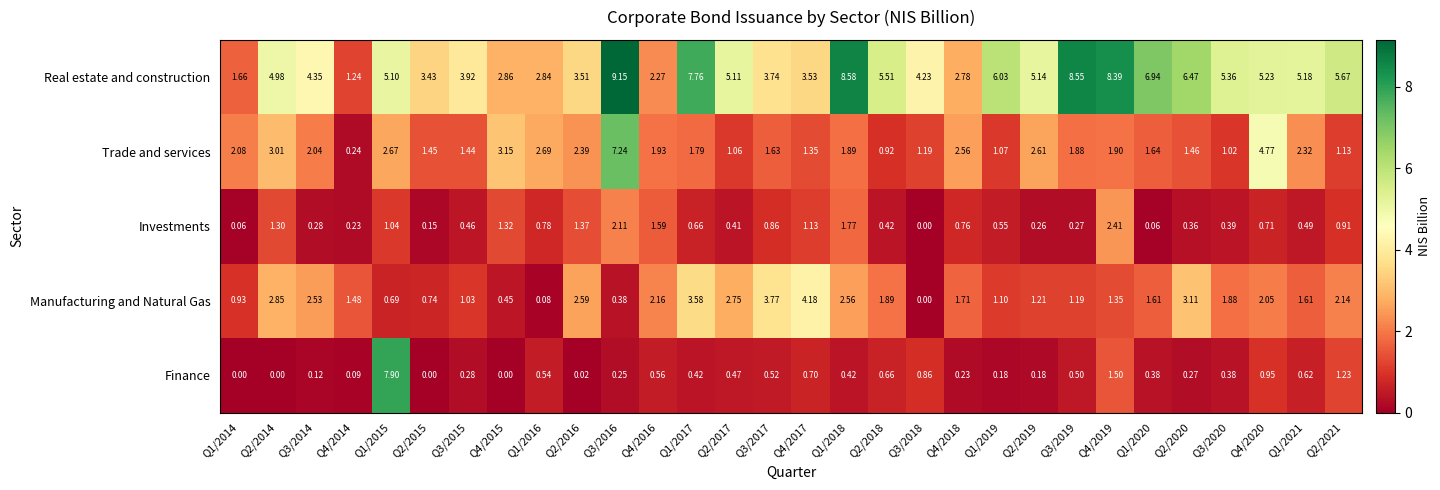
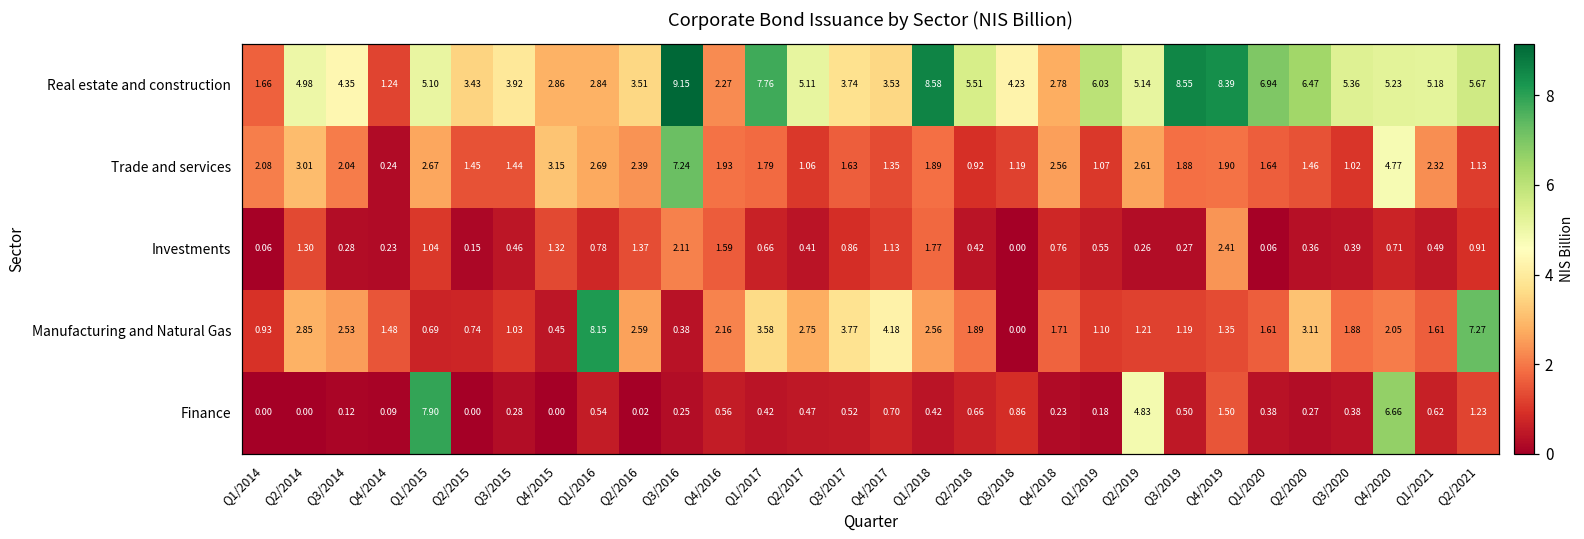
  {
    "Real estate and construction": {
      "Q1/2014": 1.66,
      "Q2/2014": 4.98,
      "Q3/2014": 4.35,
      "Q4/2014": 1.24,
      "Q1/2015": 5.10,
      "Q2/2015": 3.43,
      "Q3/2015": 3.92,
      "Q4/2015": 2.86,
      "Q1/2016": 2.84,
      "Q2/2016": 3.51,
      "Q3/2016": 9.15,
      "Q4/2016": 2.27,
      "Q1/2017": 7.76,
      "Q2/2017": 5.11,
      "Q3/2017": 3.74,
      "Q4/2017": 3.53,
      "Q1/2018": 8.58,
      "Q2/2018": 5.51,
      "Q3/2018": 4.23,
      "Q4/2018": 2.78,
      "Q1/2019": 6.03,
      "Q2/2019": 5.14,
      "Q3/2019": 8.55,
      "Q4/2019": 8.39,
      "Q1/2020": 6.94,
      "Q2/2020": 6.47,
      "Q3/2020": 5.36,
      "Q4/2020": 5.23,
      "Q1/2021": 5.18,
      "Q2/2021": 5.67
    },
    "Trade and services": {
      "Q1/2014": 2.08,
      "Q2/2014": 3.01,
      "Q3/2014": 2.04,
      "Q4/2014": 0.24,
      "Q1/2015": 2.67,
      "Q2/2015": 1.45,
      "Q3/2015": 1.44,
      "Q4/2015": 3.15,
      "Q1/2016": 2.69,
      "Q2/2016": 2.39,
      "Q3/2016": 7.24,
      "Q4/2016": 1.93,
      "Q1/2017": 1.79,
      "Q2/2017": 1.06,
      "Q3/2017": 1.63,
      "Q4/2017": 1.35,
      "Q1/2018": 1.89,
      "Q2/2018": 0.92,
      "Q3/2018": 1.19,
      "Q4/2018": 2.56,
      "Q1/2019": 1.07,
      "Q2/2019": 2.61,
      "Q3/2019": 1.88,
      "Q4/2019": 1.90,
      "Q1/2020": 1.64,
      "Q2/2020": 1.46,
      "Q3/2020": 1.02,
      "Q4/2020": 4.77,
      "Q1/2021": 2.32,
      "Q2/2021": 1.13
    },
    "Investments": {
      "Q1/2014": 0.06,
      "Q2/2014": 1.30,
      "Q3/2014": 0.28,
      "Q4/2014": 0.23,
      "Q1/2015": 1.04,
      "Q2/2015": 0.15,
      "Q3/2015": 0.46,
      "Q4/2015": 1.32,
      "Q1/2016": 0.78,
      "Q2/2016": 1.37,
      "Q3/2016": 2.11,
      "Q4/2016": 1.59,
      "Q1/2017": 0.66,
      "Q2/2017": 0.41,
      "Q3/2017": 0.86,
      "Q4/2017": 1.13,
      "Q1/2018": 1.77,
      "Q2/2018": 0.42,
      "Q3/2018": 0.00,
      "Q4/2018": 0.76,
      "Q1/2019": 0.55,
      "Q2/2019": 0.26,
      "Q3/2019": 0.27,
      "Q4/2019": 2.41,
      "Q1/2020": 0.06,
      "Q2/2020": 0.36,
      "Q3/2020": 0.39,
      "Q4/2020": 0.71,
      "Q1/2021": 0.49,
      "Q2/2021": 0.91
    },
    "Manufacturing and Natural Gas": {
      "Q1/2014": 0.93,
      "Q2/2014": 2.85,
      "Q3/2014": 2.53,
      "Q4/2014": 1.48,
      "Q1/2015": 0.69,
      "Q2/2015": 0.74,
      "Q3/2015": 1.03,
      "Q4/2015": 0.45,
-     "Q1/2016": 0.08,
+     "Q1/2016": 8.15,
      "Q2/2016": 2.59,
      "Q3/2016": 0.38,
      "Q4/2016": 2.16,
      "Q1/2017": 3.58,
      "Q2/2017": 2.75,
      "Q3/2017": 3.77,
      "Q4/2017": 4.18,
      "Q1/2018": 2.56,
      "Q2/2018": 1.89,
      "Q3/2018": 0.00,
      "Q4/2018": 1.71,
      "Q1/2019": 1.10,
      "Q2/2019": 1.21,
      "Q3/2019": 1.19,
      "Q4/2019": 1.35,
      "Q1/2020": 1.61,
      "Q2/2020": 3.11,
      "Q3/2020": 1.88,
      "Q4/2020": 2.05,
      "Q1/2021": 1.61,
-     "Q2/2021": 2.14
+     "Q2/2021": 7.27
    },
    "Finance": {
      "Q1/2014": 0.00,
      "Q2/2014": 0.00,
      "Q3/2014": 0.12,
      "Q4/2014": 0.09,
      "Q1/2015": 7.90,
      "Q2/2015": 0.00,
      "Q3/2015": 0.28,
      "Q4/2015": 0.00,
      "Q1/2016": 0.54,
      "Q2/2016": 0.02,
      "Q3/2016": 0.25,
      "Q4/2016": 0.56,
      "Q1/2017": 0.42,
      "Q2/2017": 0.47,
      "Q3/2017": 0.52,
      "Q4/2017": 0.70,
      "Q1/2018": 0.42,
      "Q2/2018": 0.66,
      "Q3/2018": 0.86,
      "Q4/2018": 0.23,
      "Q1/2019": 0.18,
-     "Q2/2019": 0.18,
+     "Q2/2019": 4.83,
      "Q3/2019": 0.50,
      "Q4/2019": 1.50,
      "Q1/2020": 0.38,
      "Q2/2020": 0.27,
      "Q3/2020": 0.38,
-     "Q4/2020": 0.95,
+     "Q4/2020": 6.66,
      "Q1/2021": 0.62,
      "Q2/2021": 1.23
    }
  }
